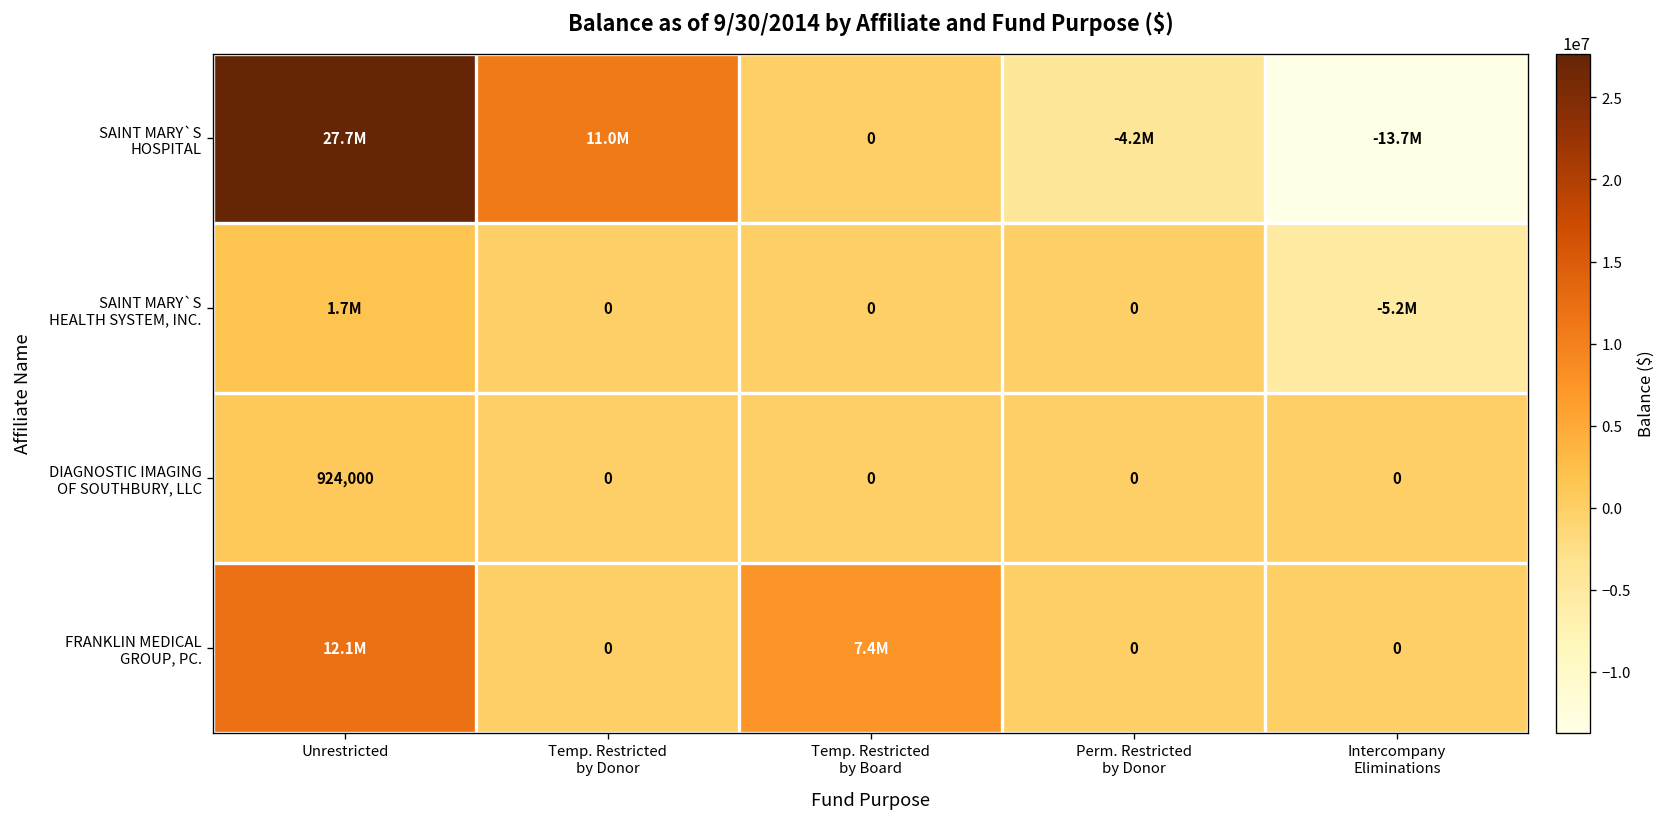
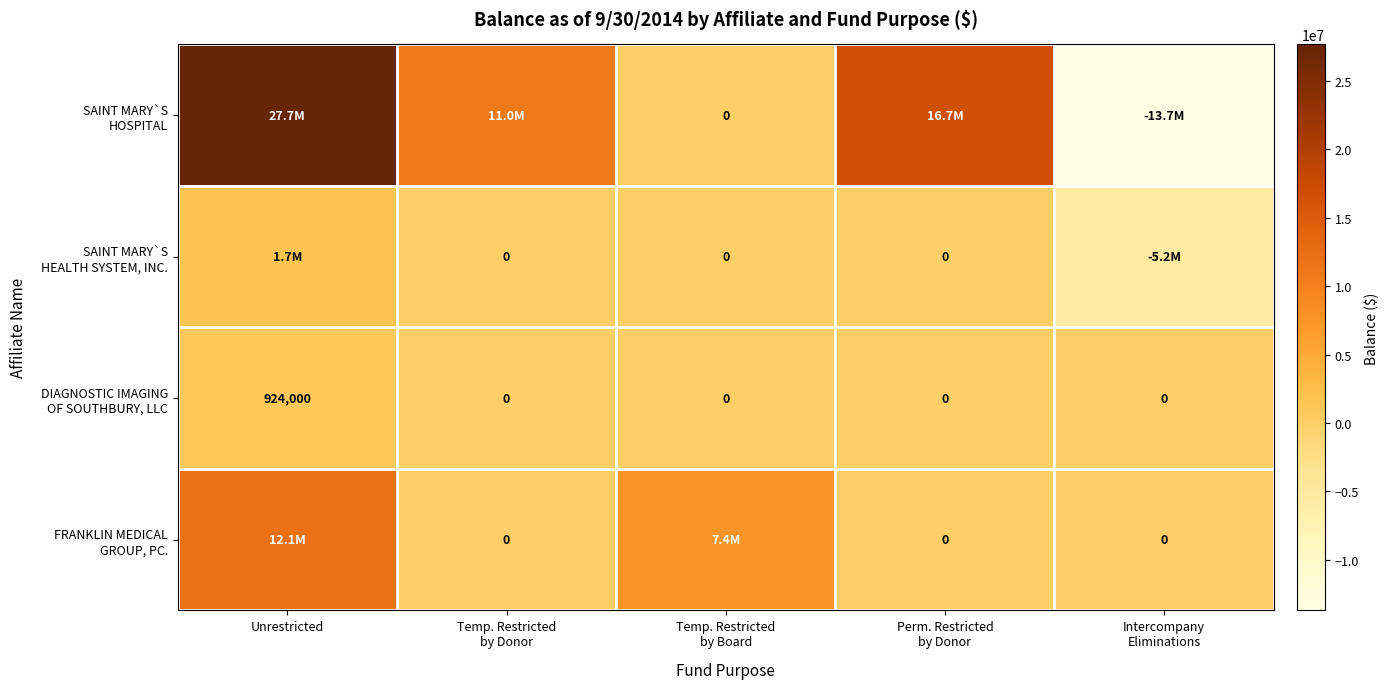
  {
    "SAINT MARY`S HOSPITAL": {
      "Unrestricted": "27.7M",
      "Temp. Restricted by Donor": "11.0M",
      "Temp. Restricted by Board": "0",
-     "Perm. Restricted by Donor": "-4.2M",
+     "Perm. Restricted by Donor": "16.7M",
      "Intercompany Eliminations": "-13.7M"
    },
    "SAINT MARY`S HEALTH SYSTEM, INC.": {
      "Unrestricted": "1.7M",
      "Temp. Restricted by Donor": "0",
      "Temp. Restricted by Board": "0",
      "Perm. Restricted by Donor": "0",
      "Intercompany Eliminations": "-5.2M"
    },
    "DIAGNOSTIC IMAGING OF SOUTHBURY, LLC": {
      "Unrestricted": "924,000",
      "Temp. Restricted by Donor": "0",
      "Temp. Restricted by Board": "0",
      "Perm. Restricted by Donor": "0",
      "Intercompany Eliminations": "0"
    },
    "FRANKLIN MEDICAL GROUP, PC.": {
      "Unrestricted": "12.1M",
      "Temp. Restricted by Donor": "0",
      "Temp. Restricted by Board": "7.4M",
      "Perm. Restricted by Donor": "0",
      "Intercompany Eliminations": "0"
    }
  }
